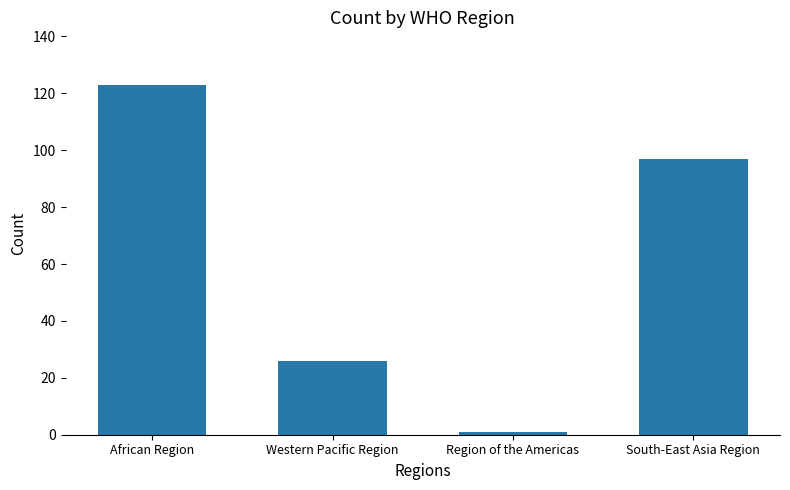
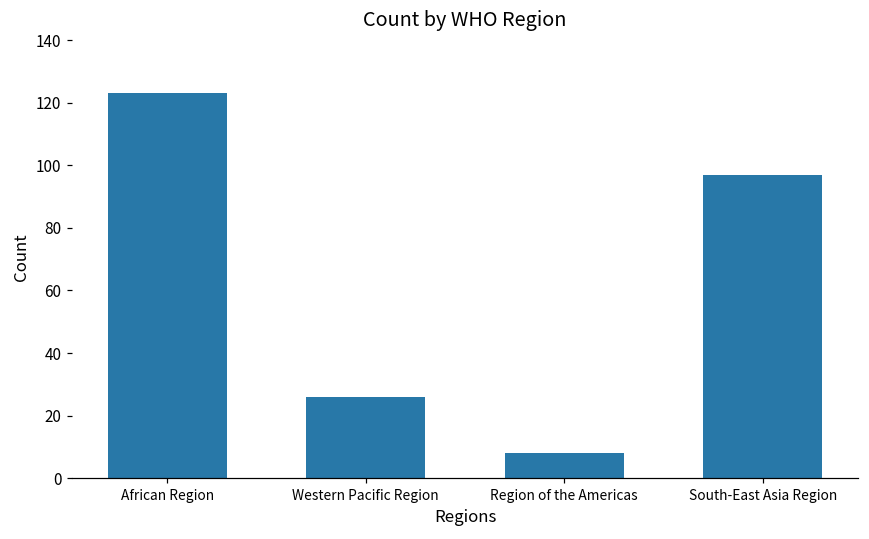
  {
    "African Region": 123,
    "Western Pacific Region": 26,
-   "Region of the Americas": 1,
+   "Region of the Americas": 8,
    "South-East Asia Region": 97
  }
